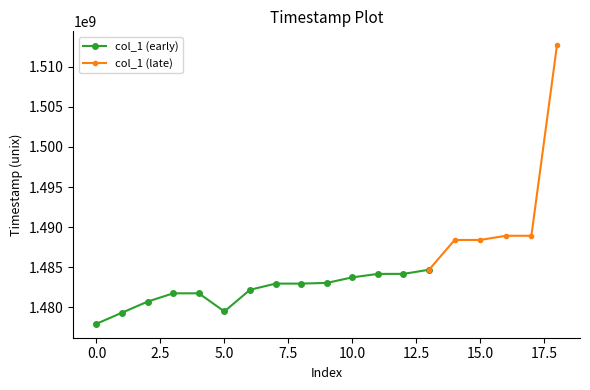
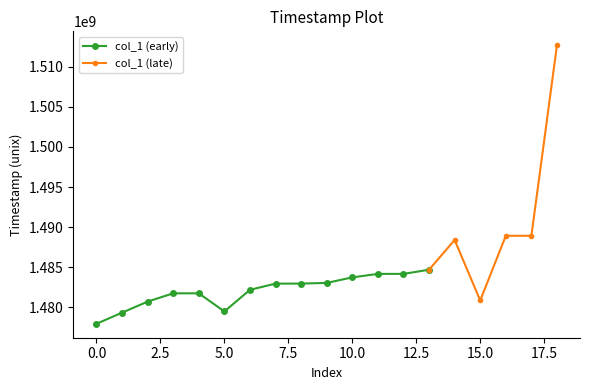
  {
    "col_1 (early)": {
      "0.0": 1478000000,
      "5.0": 1479000000,
      "10.0": 1484000000
    },
    "col_1 (late)": {
-     "15.0": 1488000000
+     "15.0": 1481000000
    }
  }
